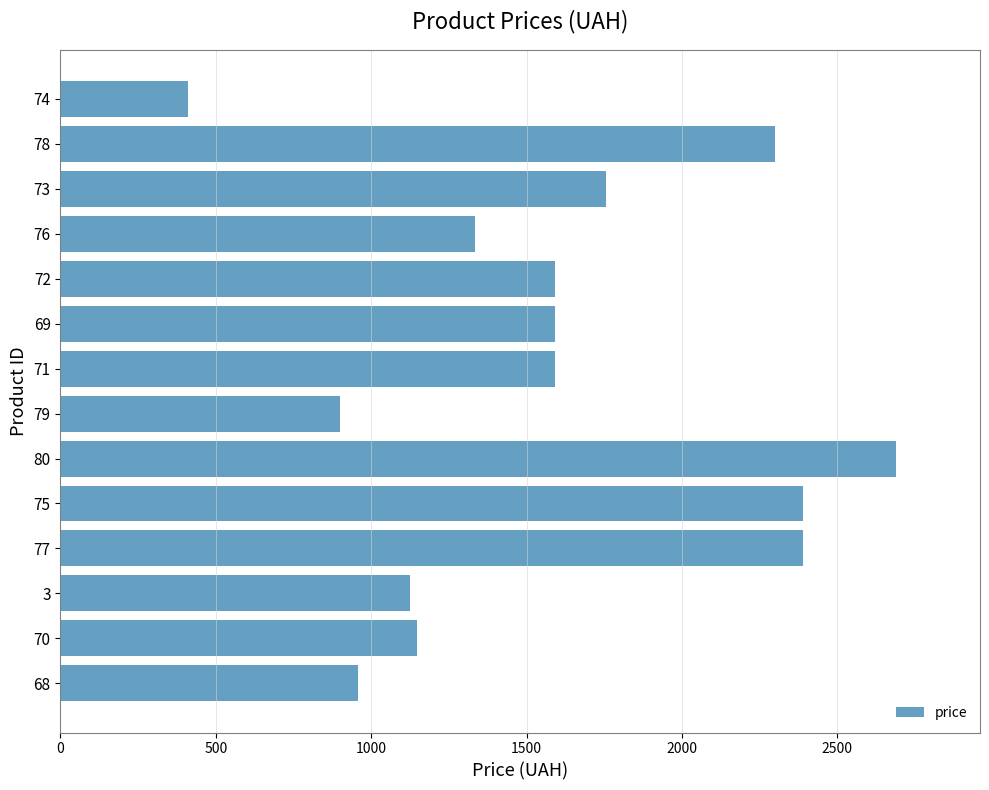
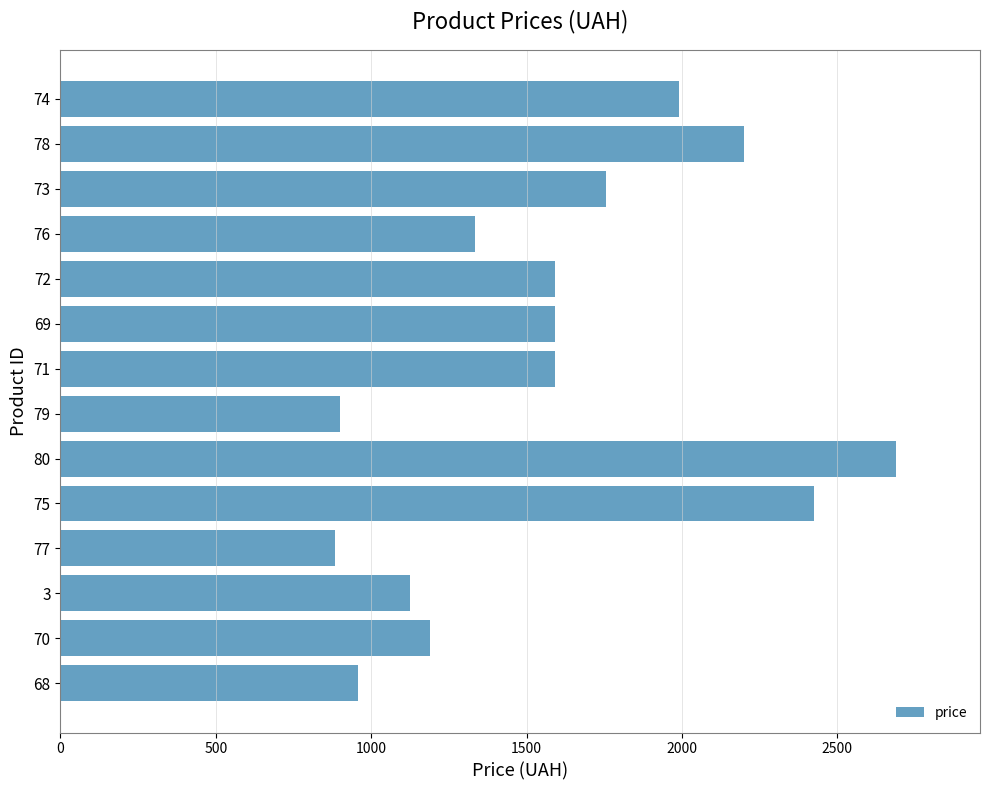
  {
-   "74": 410,
-   "78": 2300,
+   "74": 1990,
+   "78": 2200,
    "73": 1760,
    "76": 1330,
    "72": 1590,
    "69": 1590,
    "71": 1590,
    "79": 900,
    "80": 2690,
-   "75": 2390,
-   "77": 2390,
+   "75": 2430,
+   "77": 880,
    "3": 1130,
-   "70": 1150,
+   "70": 1190,
    "68": 960
  }
